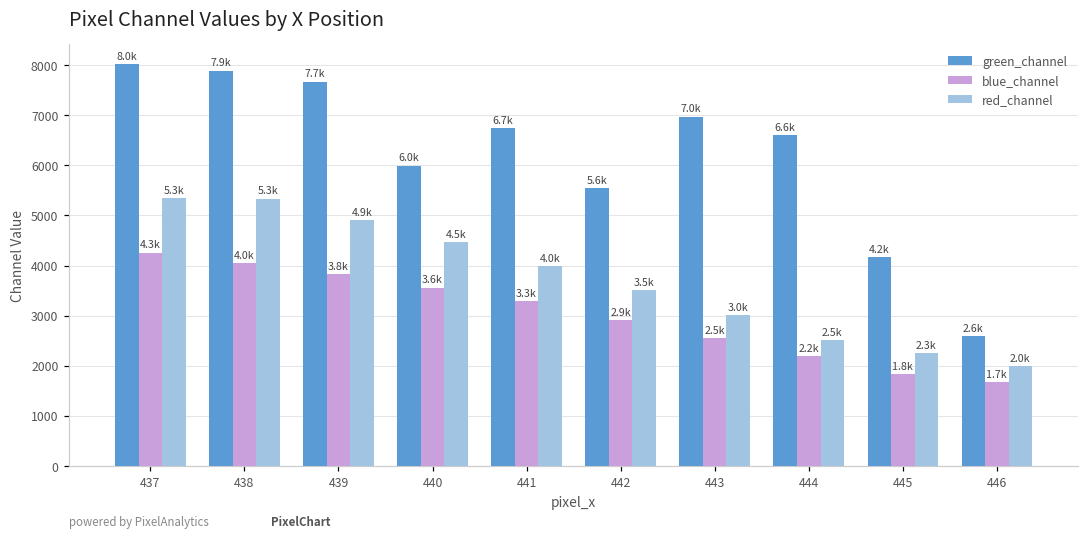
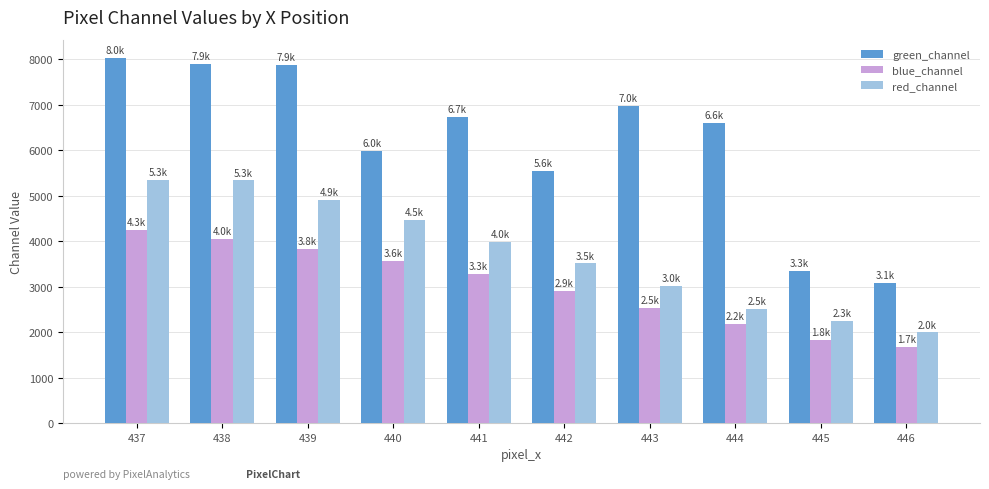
  {
    "green_channel": {
      "437": "8.0k",
      "438": "7.9k",
-     "439": "7.7k",
+     "439": "7.9k",
      "440": "6.0k",
      "441": "6.7k",
      "442": "5.6k",
      "443": "7.0k",
      "444": "6.6k",
-     "445": "4.2k",
-     "446": "2.6k"
+     "445": "3.3k",
+     "446": "3.1k"
    }
  }
